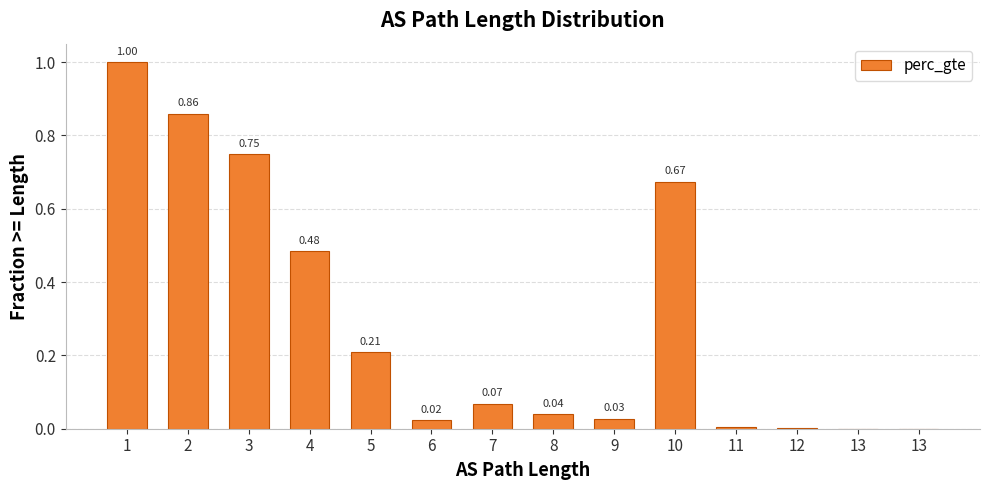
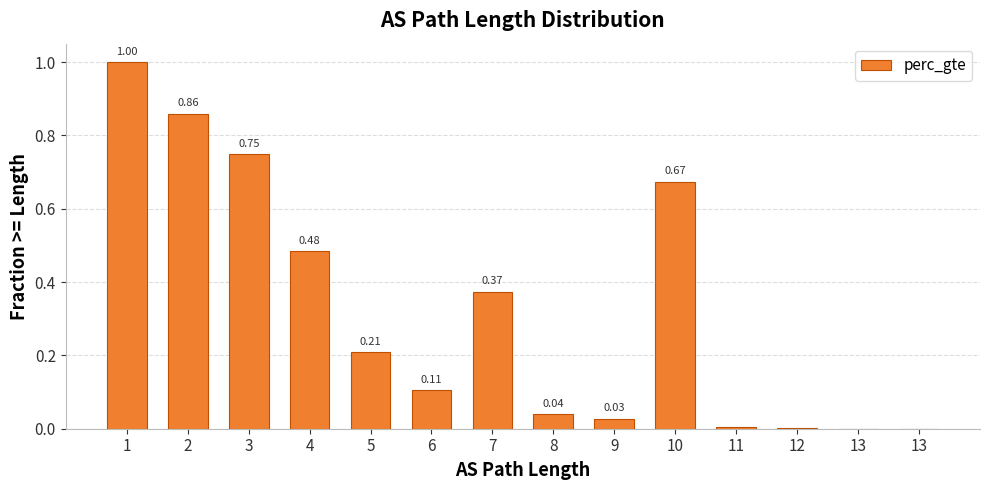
  {
    "1": 1.00,
    "2": 0.86,
    "3": 0.75,
    "4": 0.48,
    "5": 0.21,
-   "6": 0.02,
-   "7": 0.07,
+   "6": 0.11,
+   "7": 0.37,
    "8": 0.04,
    "9": 0.03,
    "10": 0.67
  }
